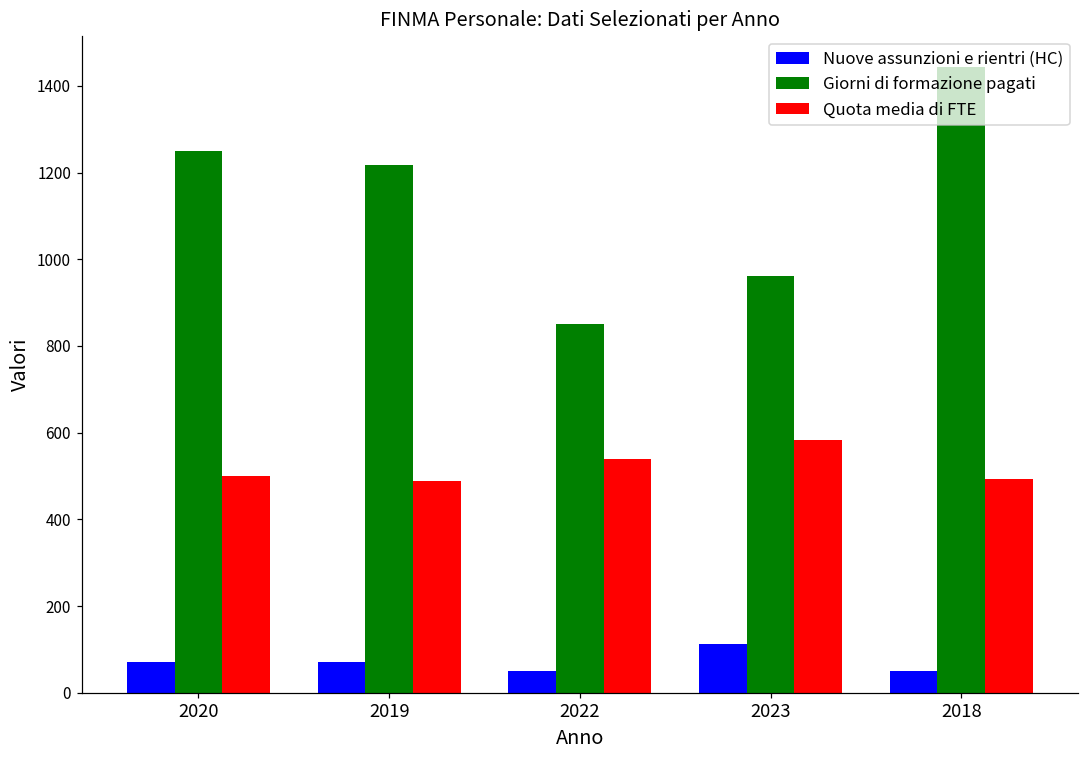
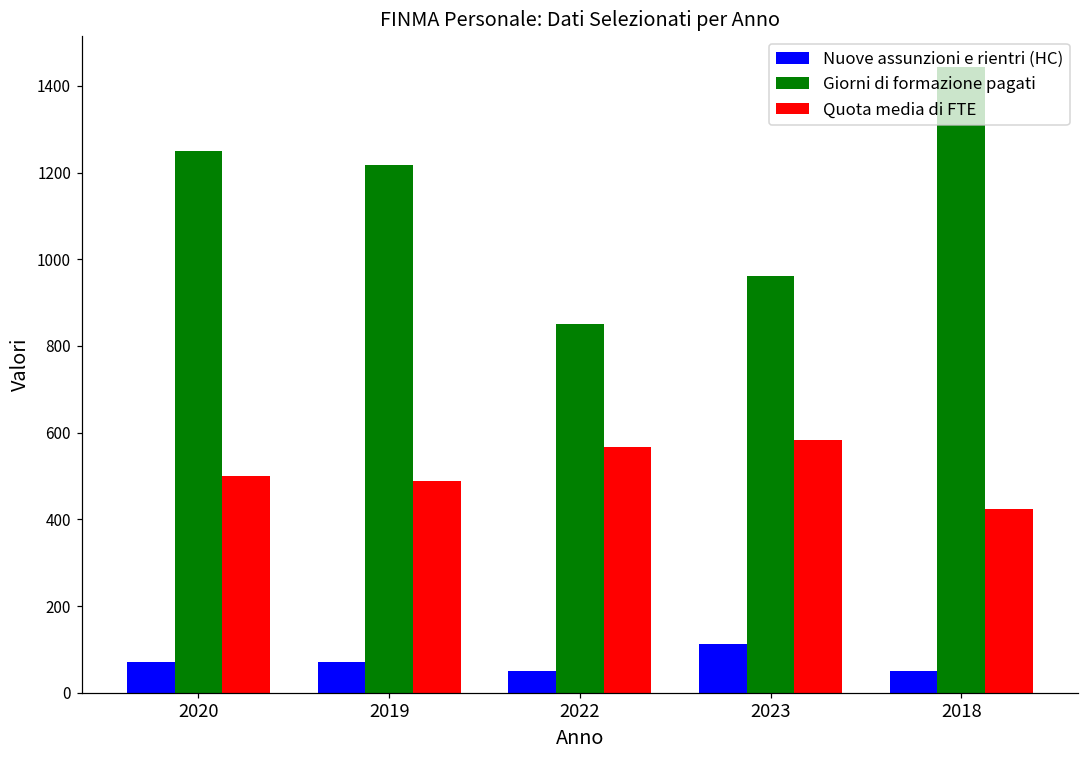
  {
    "Nuove assunzioni e rientri (HC)": {
      "2020": 70,
      "2019": 70,
      "2022": 50,
      "2023": 110,
      "2018": 50
    },
    "Giorni di formazione pagati": {
      "2020": 1250,
      "2019": 1220,
      "2022": 850,
      "2023": 960
    },
    "Quota media di FTE": {
      "2020": 500,
      "2019": 490,
-     "2022": 540,
+     "2022": 570,
      "2023": 580,
-     "2018": 490
+     "2018": 420
    }
  }
